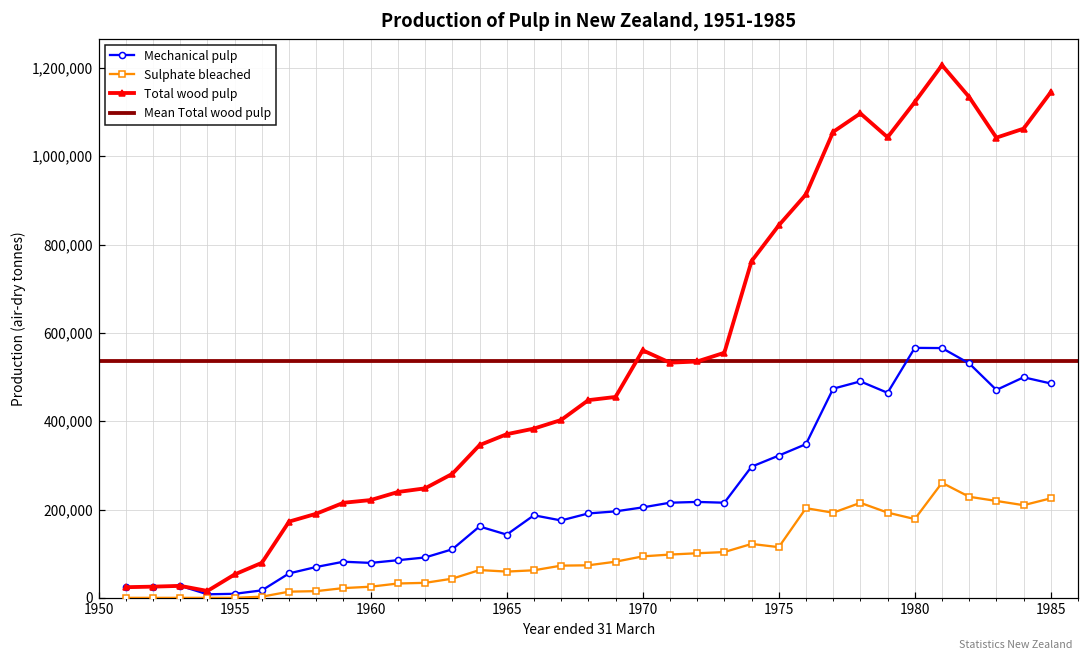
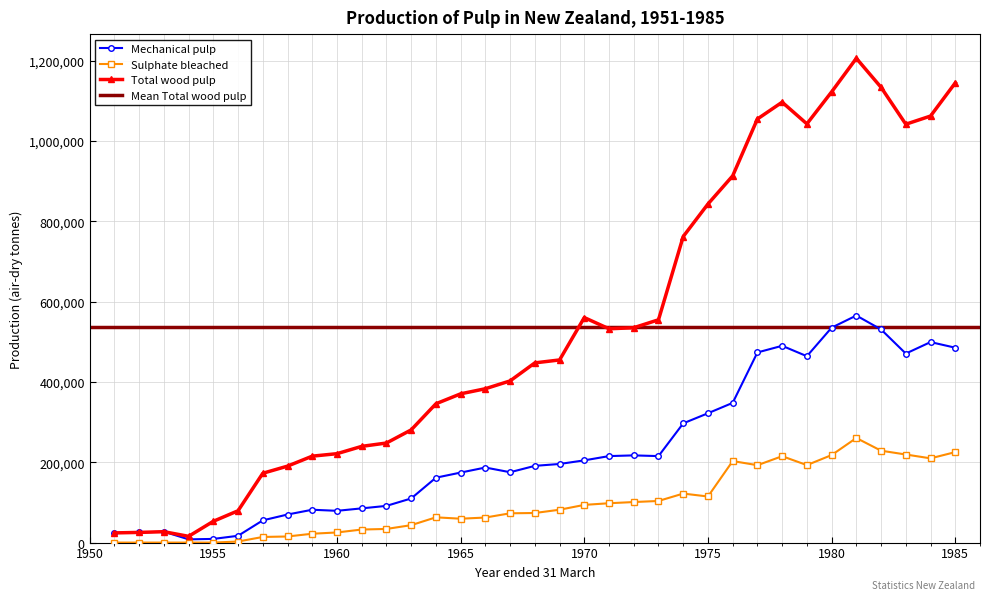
  {
    "Mechanical pulp": {
      "1955": "10,000",
      "1960": "80,000",
-     "1965": "140,000",
+     "1965": "170,000",
      "1970": "200,000",
      "1975": "320,000",
-     "1980": "570,000",
+     "1980": "540,000",
      "1985": "490,000"
    },
    "Sulphate bleached": {
      "1955": "0",
      "1960": "30,000",
      "1965": "60,000",
      "1970": "90,000",
      "1975": "110,000",
-     "1980": "180,000",
+     "1980": "220,000",
      "1985": "230,000"
    },
    "Total wood pulp": {
      "1955": "50,000",
      "1960": "220,000",
      "1965": "370,000",
      "1970": "560,000",
      "1975": "840,000",
      "1980": "1,120,000",
      "1985": "1,140,000"
    }
  }
